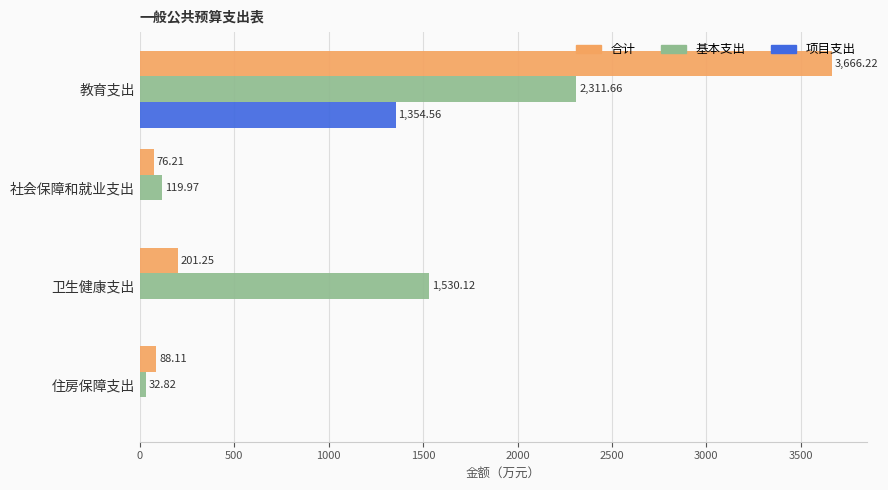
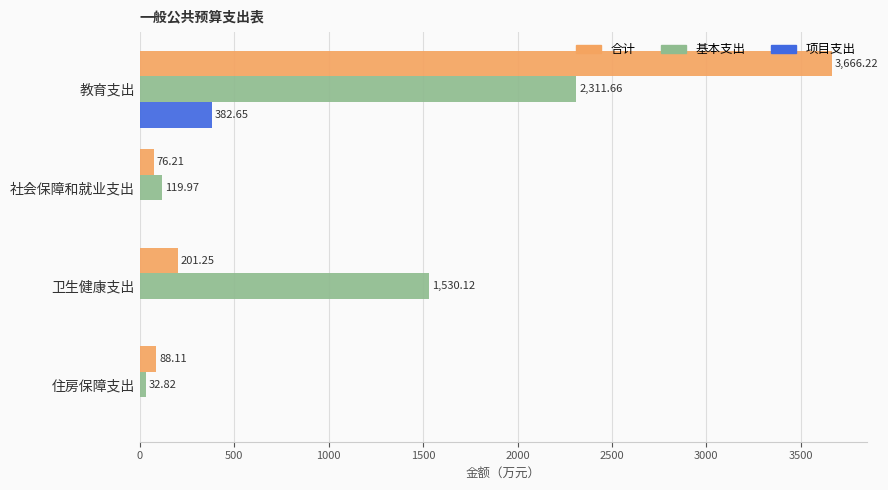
  {
    "合计": {
      "教育支出": "3,666.22",
      "社会保障和就业支出": "76.21",
      "卫生健康支出": "201.25",
      "住房保障支出": "88.11"
    },
    "基本支出": {
      "教育支出": "2,311.66",
      "社会保障和就业支出": "119.97",
      "卫生健康支出": "1,530.12",
      "住房保障支出": "32.82"
    },
    "项目支出": {
-     "教育支出": "1,354.56"
+     "教育支出": "382.65"
    }
  }
